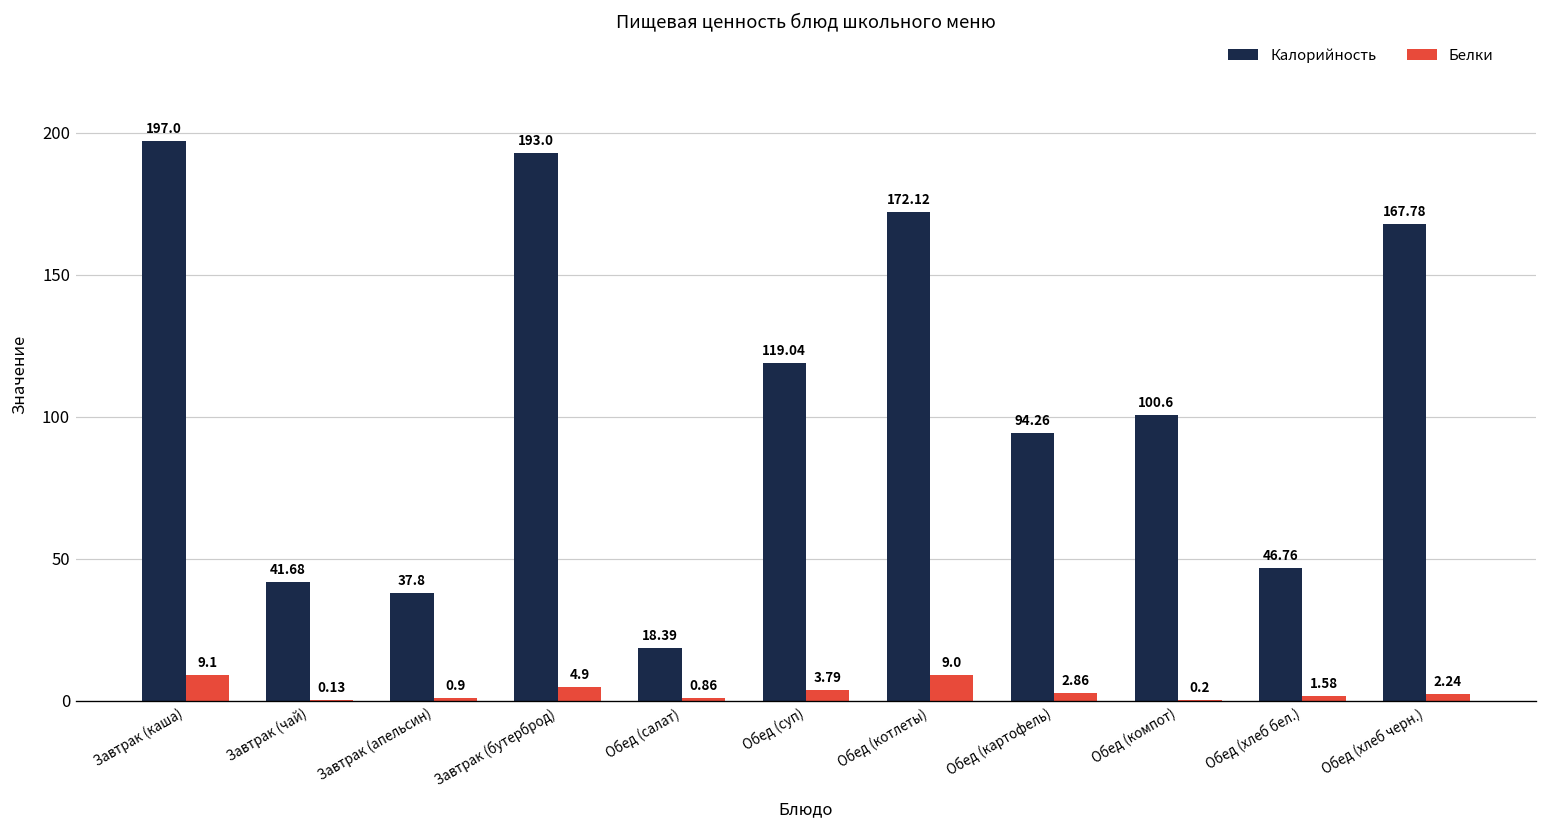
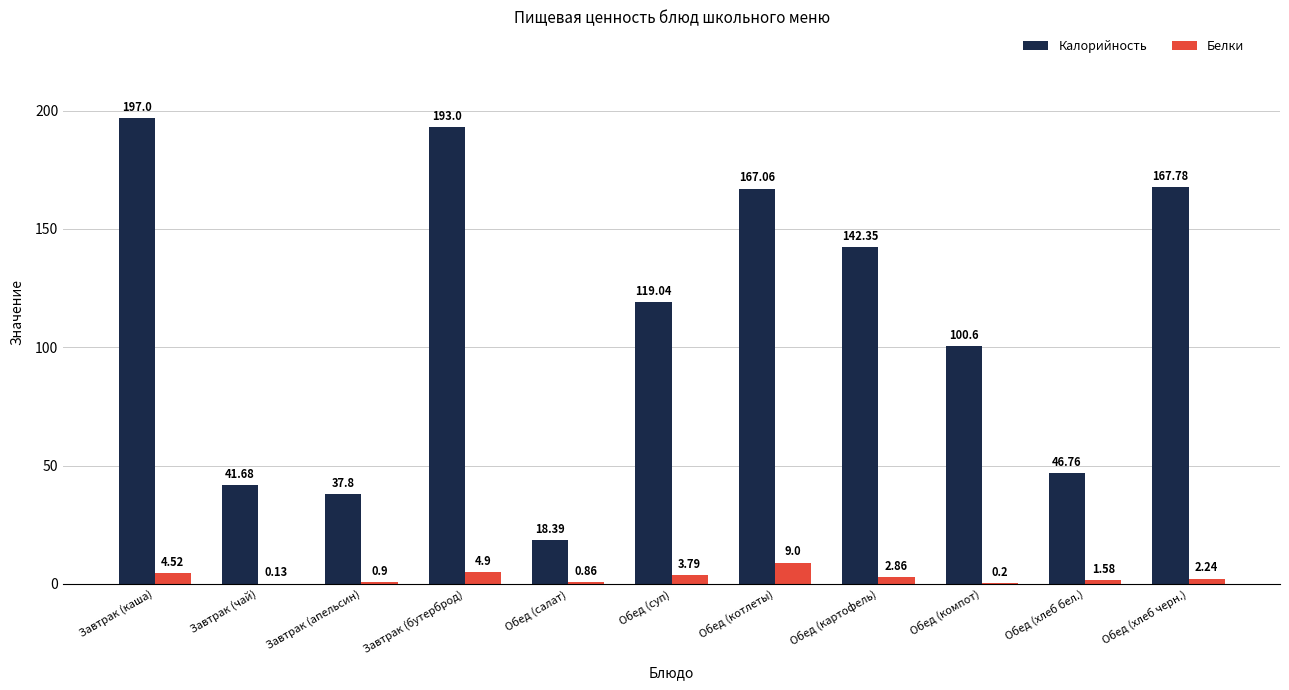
  {
    "Калорийность": {
      "Завтрак (каша)": 197.0,
      "Завтрак (чай)": 41.68,
      "Завтрак (апельсин)": 37.8,
      "Завтрак (бутерброд)": 193.0,
      "Обед (салат)": 18.39,
      "Обед (суп)": 119.04,
-     "Обед (котлеты)": 172.12,
-     "Обед (картофель)": 94.26,
+     "Обед (котлеты)": 167.06,
+     "Обед (картофель)": 142.35,
      "Обед (компот)": 100.6,
      "Обед (хлеб бел.)": 46.76,
      "Обед (хлеб черн.)": 167.78
    },
    "Белки": {
-     "Завтрак (каша)": 9.1,
+     "Завтрак (каша)": 4.52,
      "Завтрак (чай)": 0.13,
      "Завтрак (апельсин)": 0.9,
      "Завтрак (бутерброд)": 4.9,
      "Обед (салат)": 0.86,
      "Обед (суп)": 3.79,
      "Обед (котлеты)": 9.0,
      "Обед (картофель)": 2.86,
      "Обед (компот)": 0.2,
      "Обед (хлеб бел.)": 1.58,
      "Обед (хлеб черн.)": 2.24
    }
  }
